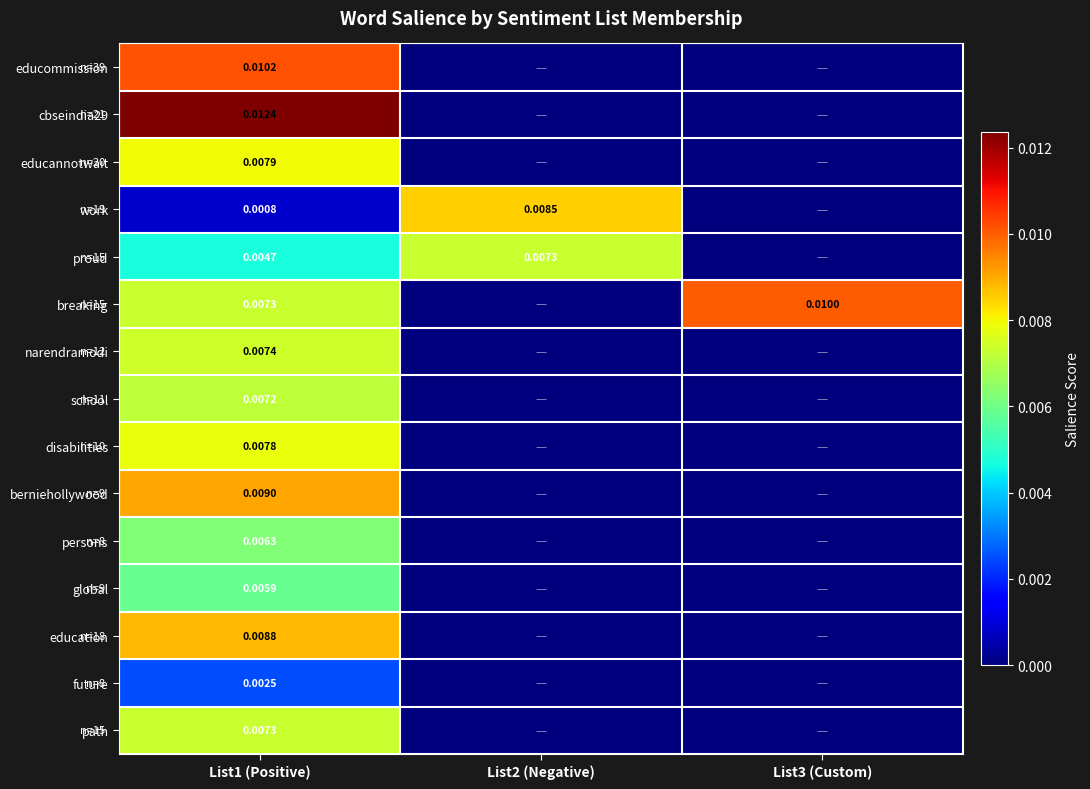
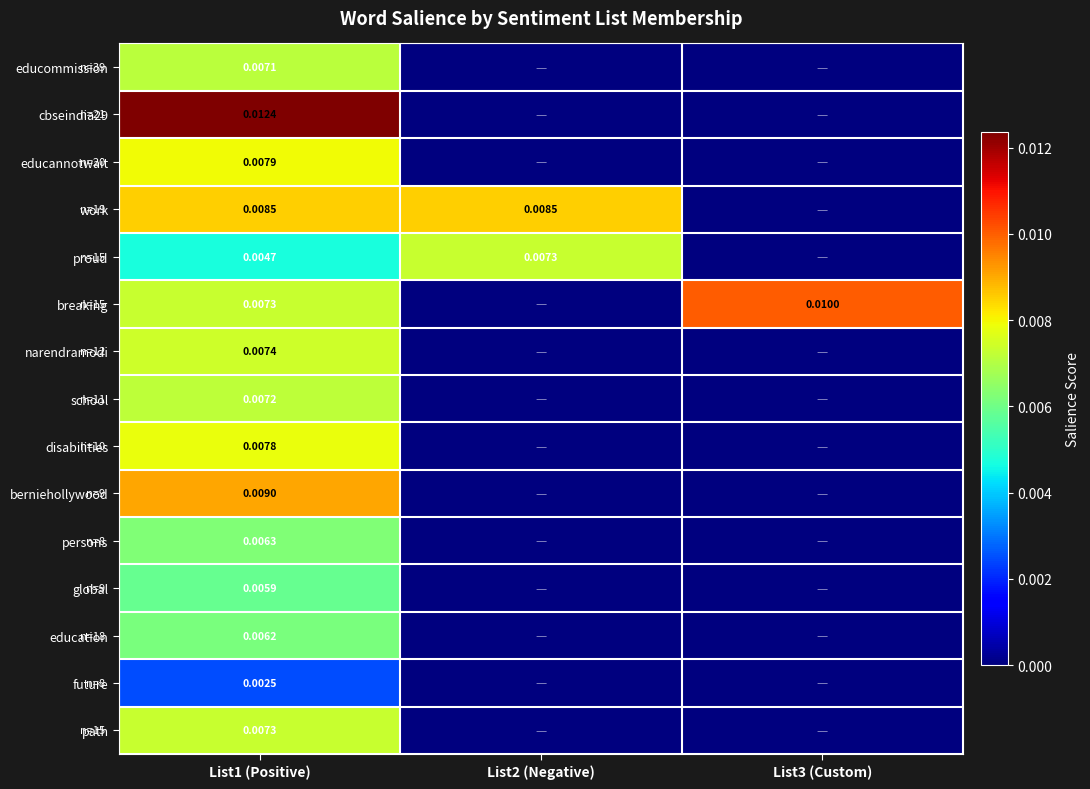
  {
    "educommission": {
-     "List1 (Positive)": 0.0102
+     "List1 (Positive)": 0.0071
    },
    "cbseindia29": {
      "List1 (Positive)": 0.0124
    },
    "educannotwait": {
      "List1 (Positive)": 0.0079
    },
    "work": {
-     "List1 (Positive)": 0.0008,
+     "List1 (Positive)": 0.0085,
      "List2 (Negative)": 0.0085
    },
    "proud": {
      "List1 (Positive)": 0.0047,
      "List2 (Negative)": 0.0073
    },
    "breaking": {
      "List1 (Positive)": 0.0073,
      "List3 (Custom)": 0.0100
    },
    "narendramodi": {
      "List1 (Positive)": 0.0074
    },
    "school": {
      "List1 (Positive)": 0.0072
    },
    "disabilities": {
      "List1 (Positive)": 0.0078
    },
    "berniehollywood": {
      "List1 (Positive)": 0.0090
    },
    "persons": {
      "List1 (Positive)": 0.0063
    },
    "global": {
      "List1 (Positive)": 0.0059
    },
    "education": {
-     "List1 (Positive)": 0.0088
+     "List1 (Positive)": 0.0062
    },
    "future": {
      "List1 (Positive)": 0.0025
    },
    "path": {
      "List1 (Positive)": 0.0073
    }
  }
